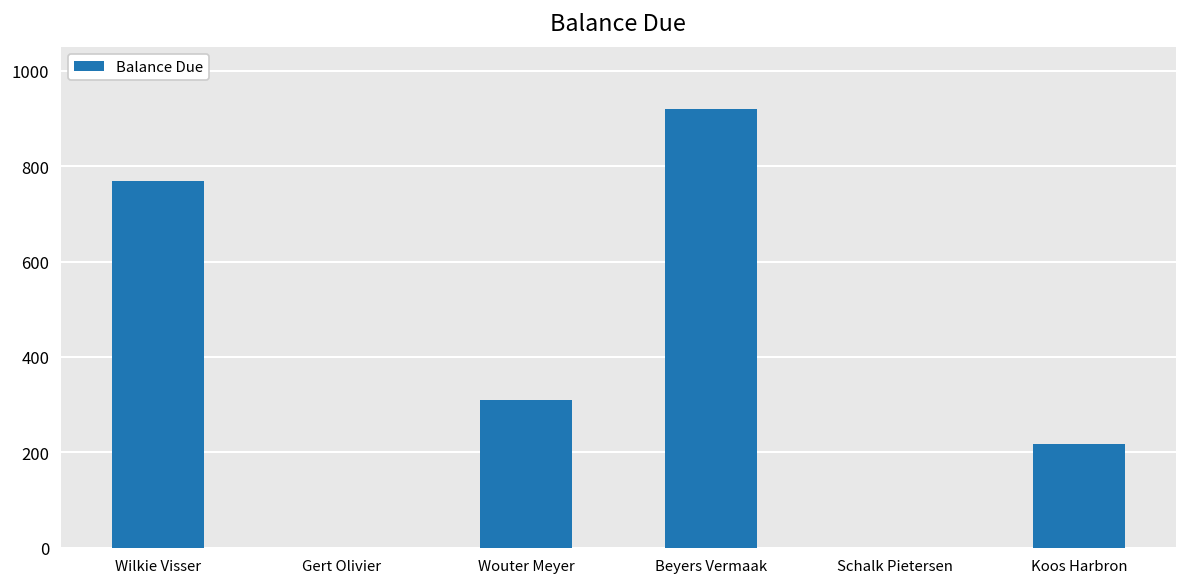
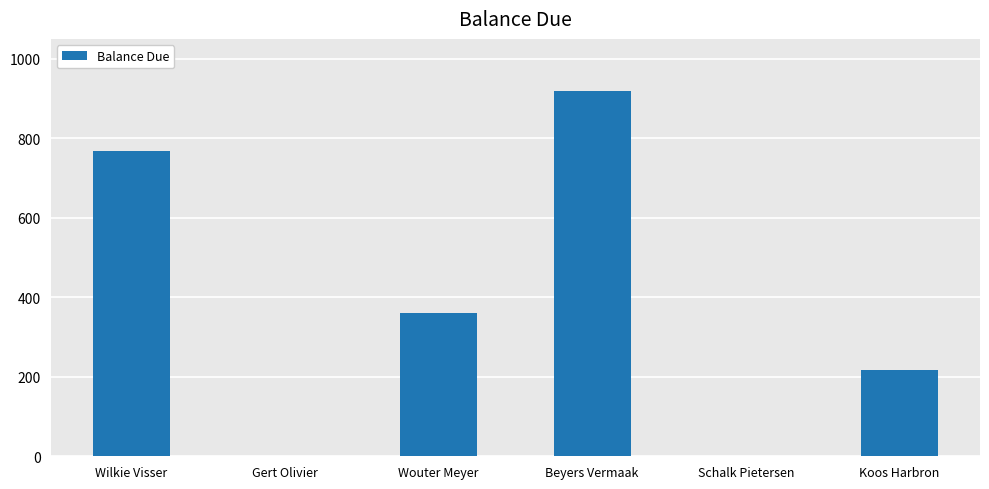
  {
    "Wilkie Visser": 770,
    "Gert Olivier": 0,
-   "Wouter Meyer": 310,
+   "Wouter Meyer": 360,
    "Beyers Vermaak": 920,
    "Schalk Pietersen": 0,
    "Koos Harbron": 220
  }
